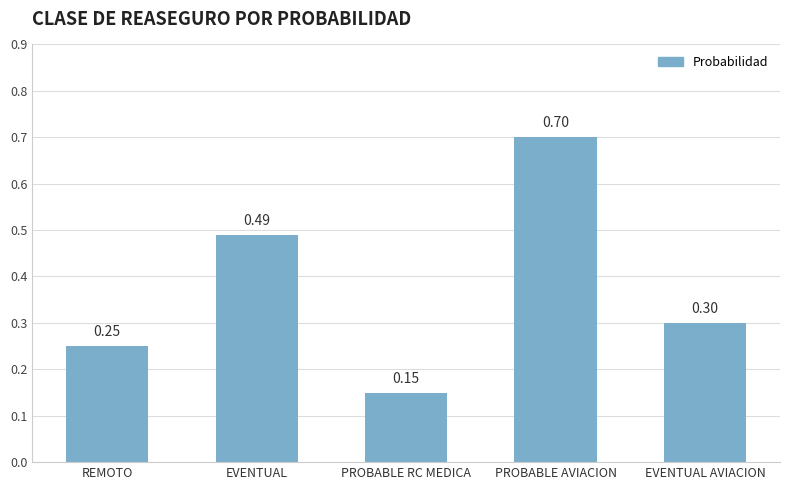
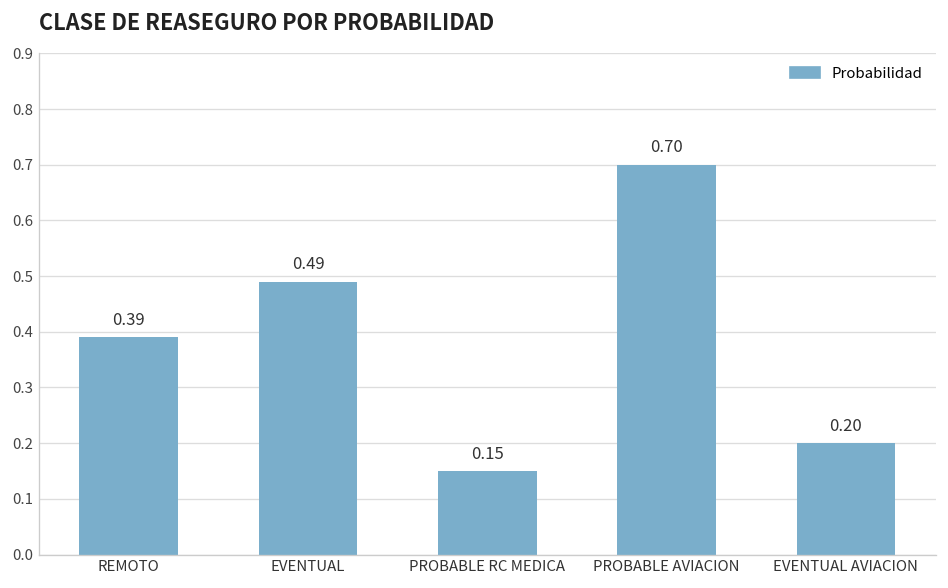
  {
-   "REMOTO": 0.25,
+   "REMOTO": 0.39,
    "EVENTUAL": 0.49,
    "PROBABLE RC MEDICA": 0.15,
    "PROBABLE AVIACION": 0.70,
-   "EVENTUAL AVIACION": 0.30
+   "EVENTUAL AVIACION": 0.20
  }
